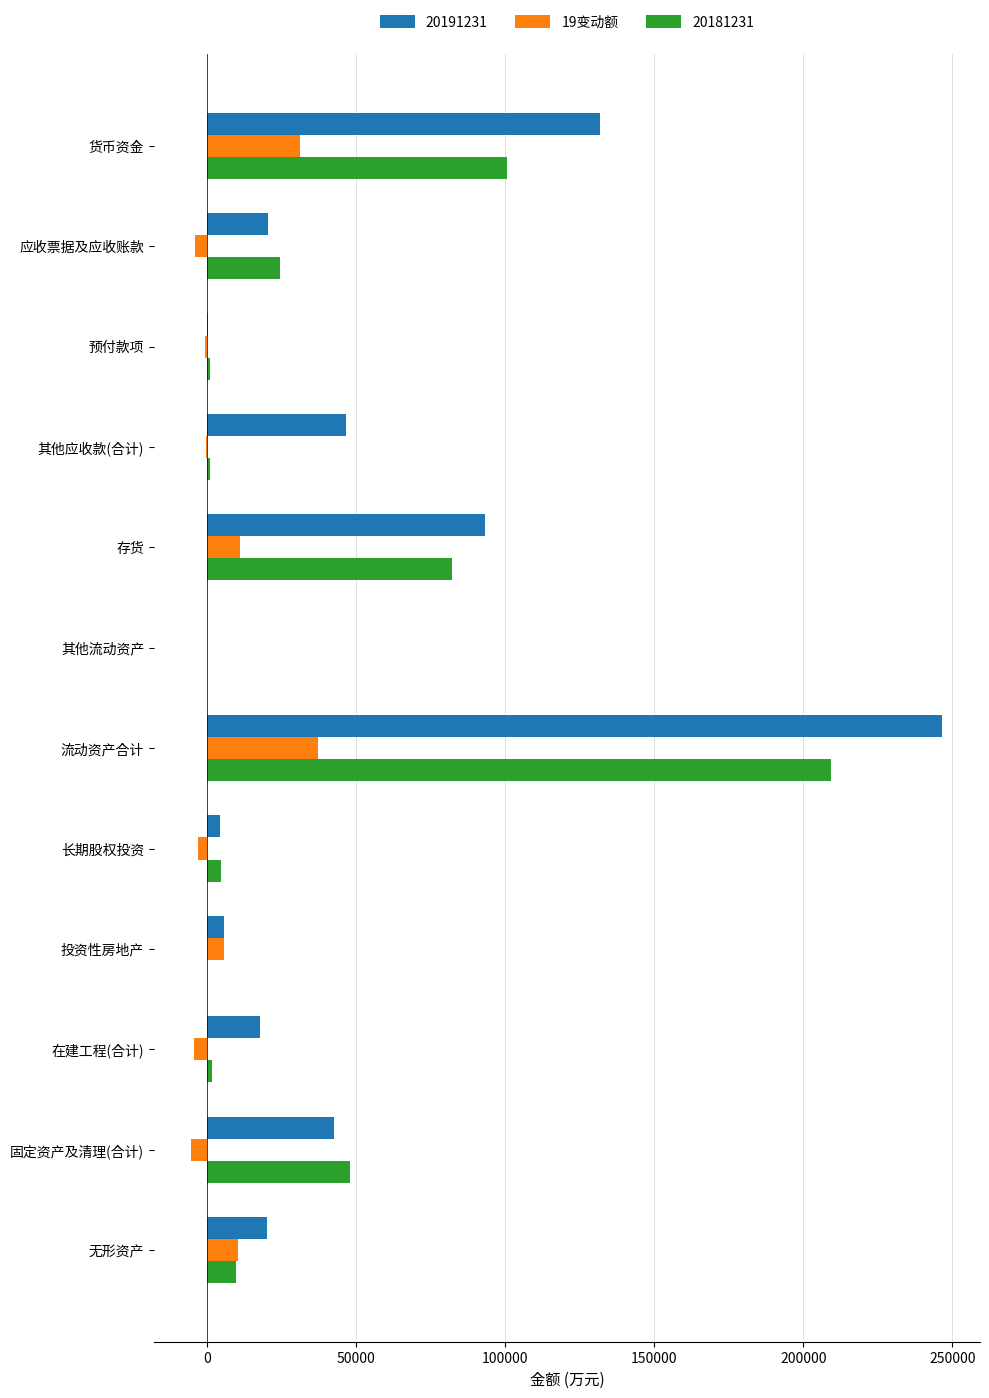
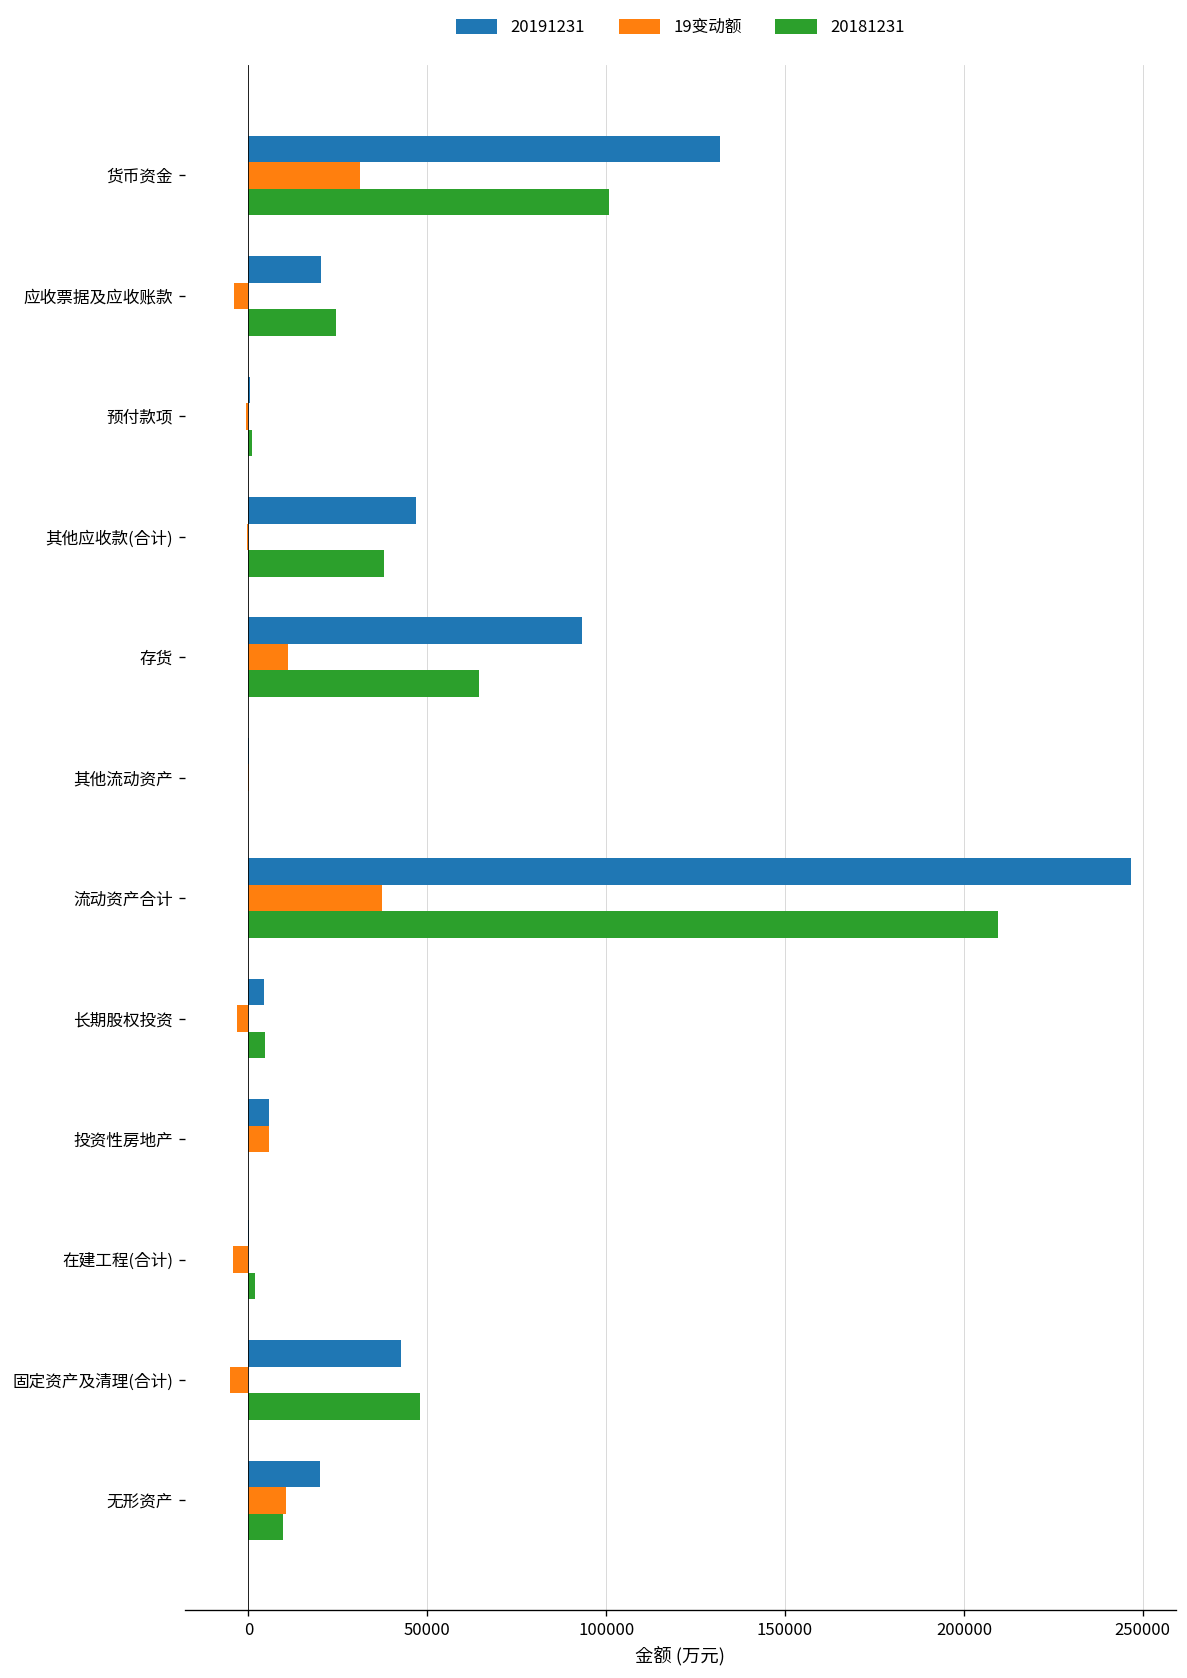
  {
    "20191231": {
      "货币资金": 132000,
      "应收票据及应收账款": 20000,
      "其他应收款(合计)": 47000,
      "存货": 93000,
      "流动资产合计": 247000,
      "长期股权投资": 4000,
      "投资性房地产": 6000,
-     "在建工程(合计)": 18000,
+     "在建工程(合计)": 0,
      "固定资产及清理(合计)": 43000,
      "无形资产": 20000
    },
    "19变动额": {
      "货币资金": 31000,
      "应收票据及应收账款": -4000,
      "存货": 11000,
      "流动资产合计": 37000,
      "长期股权投资": -3000,
      "投资性房地产": 6000,
      "在建工程(合计)": -4000,
      "固定资产及清理(合计)": -5000,
      "无形资产": 10000
    },
    "20181231": {
      "货币资金": 101000,
      "应收票据及应收账款": 25000,
      "预付款项": 1000,
-     "其他应收款(合计)": 1000,
-     "存货": 82000,
+     "其他应收款(合计)": 38000,
+     "存货": 64000,
      "流动资产合计": 209000,
      "长期股权投资": 5000,
      "投资性房地产": 0,
      "在建工程(合计)": 2000,
      "固定资产及清理(合计)": 48000,
      "无形资产": 10000
    }
  }
